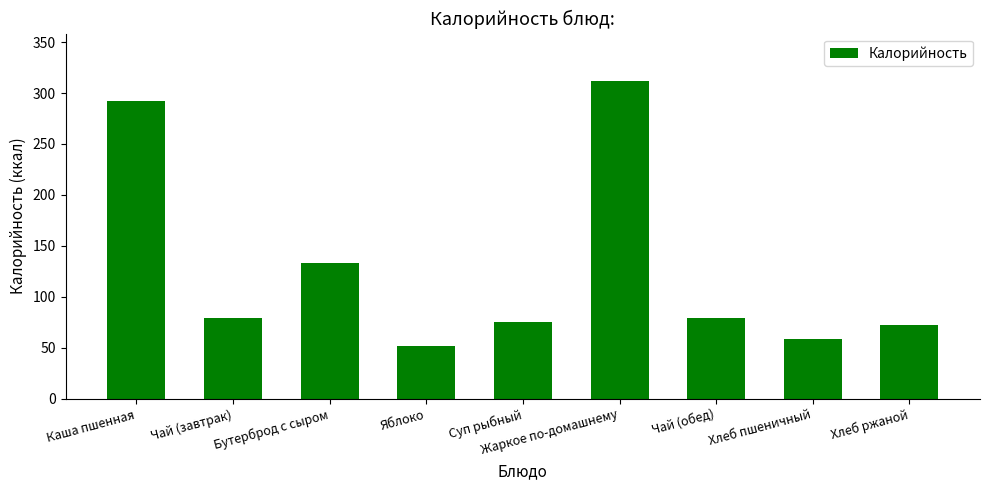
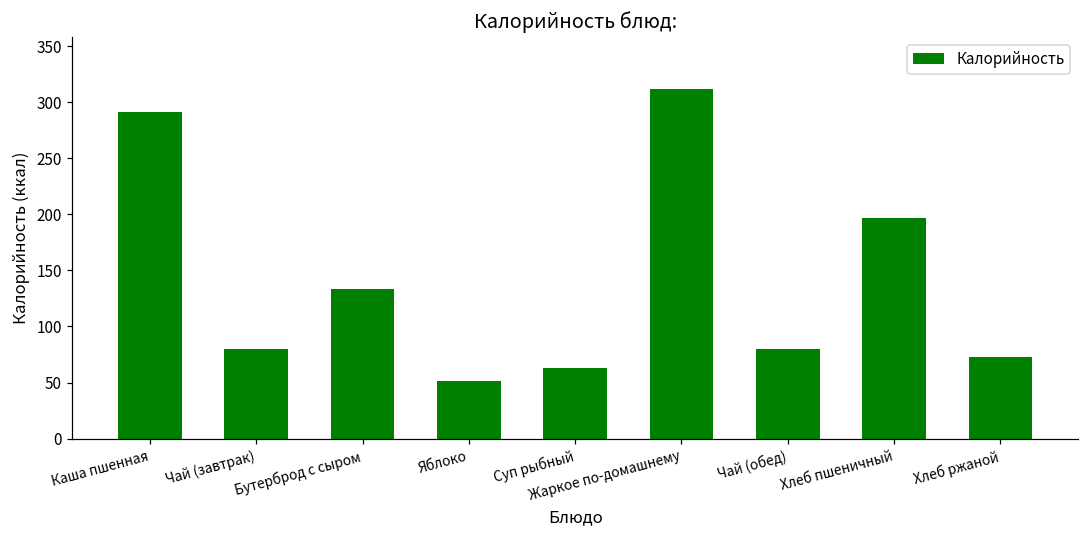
  {
    "Каша пшенная": 292,
    "Чай (завтрак)": 80,
    "Бутерброд с сыром": 134,
    "Яблоко": 52,
-   "Суп рыбный": 76,
+   "Суп рыбный": 63,
    "Жаркое по-домашнему": 312,
    "Чай (обед)": 80,
-   "Хлеб пшеничный": 59,
+   "Хлеб пшеничный": 197,
    "Хлеб ржаной": 72
  }
